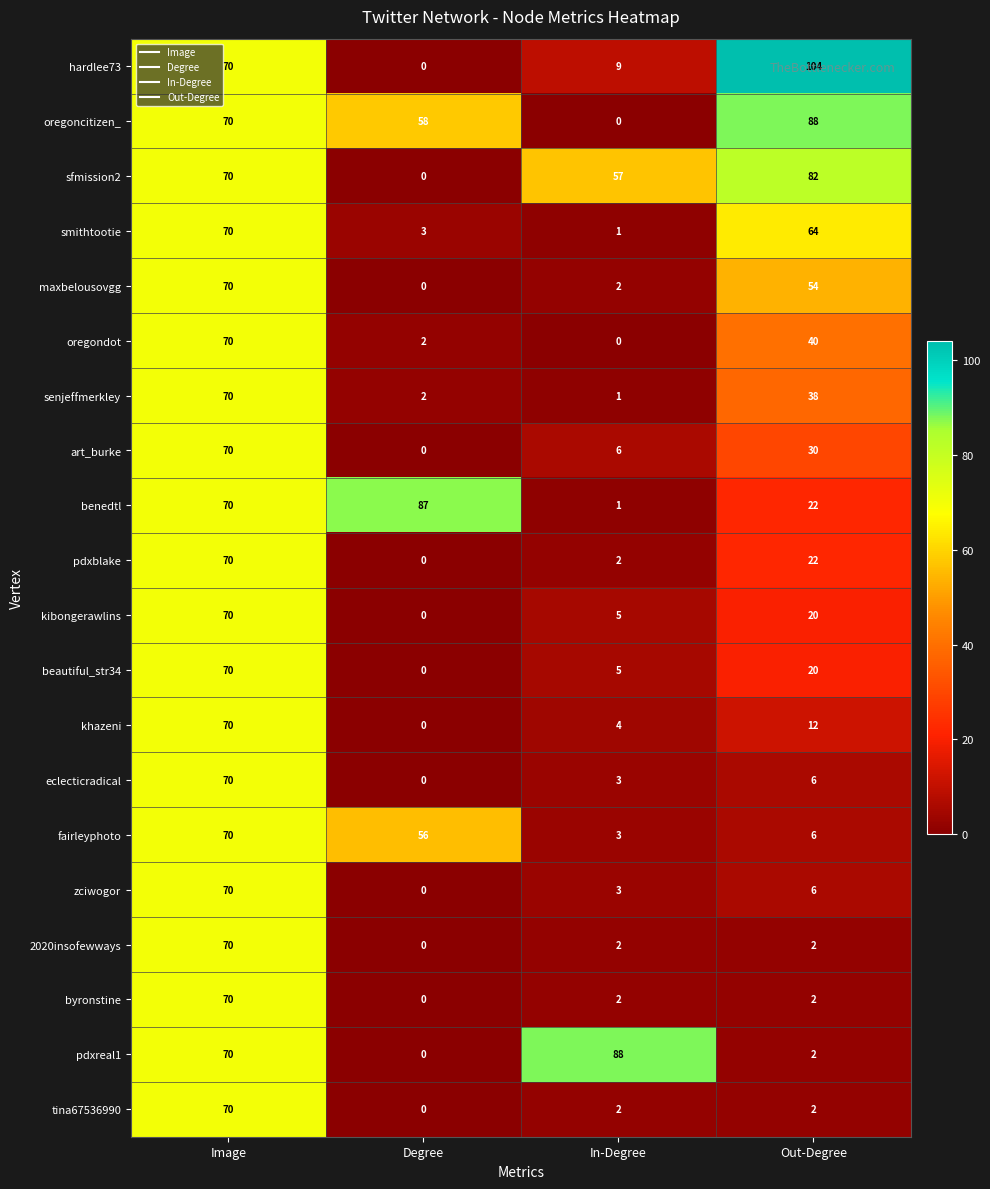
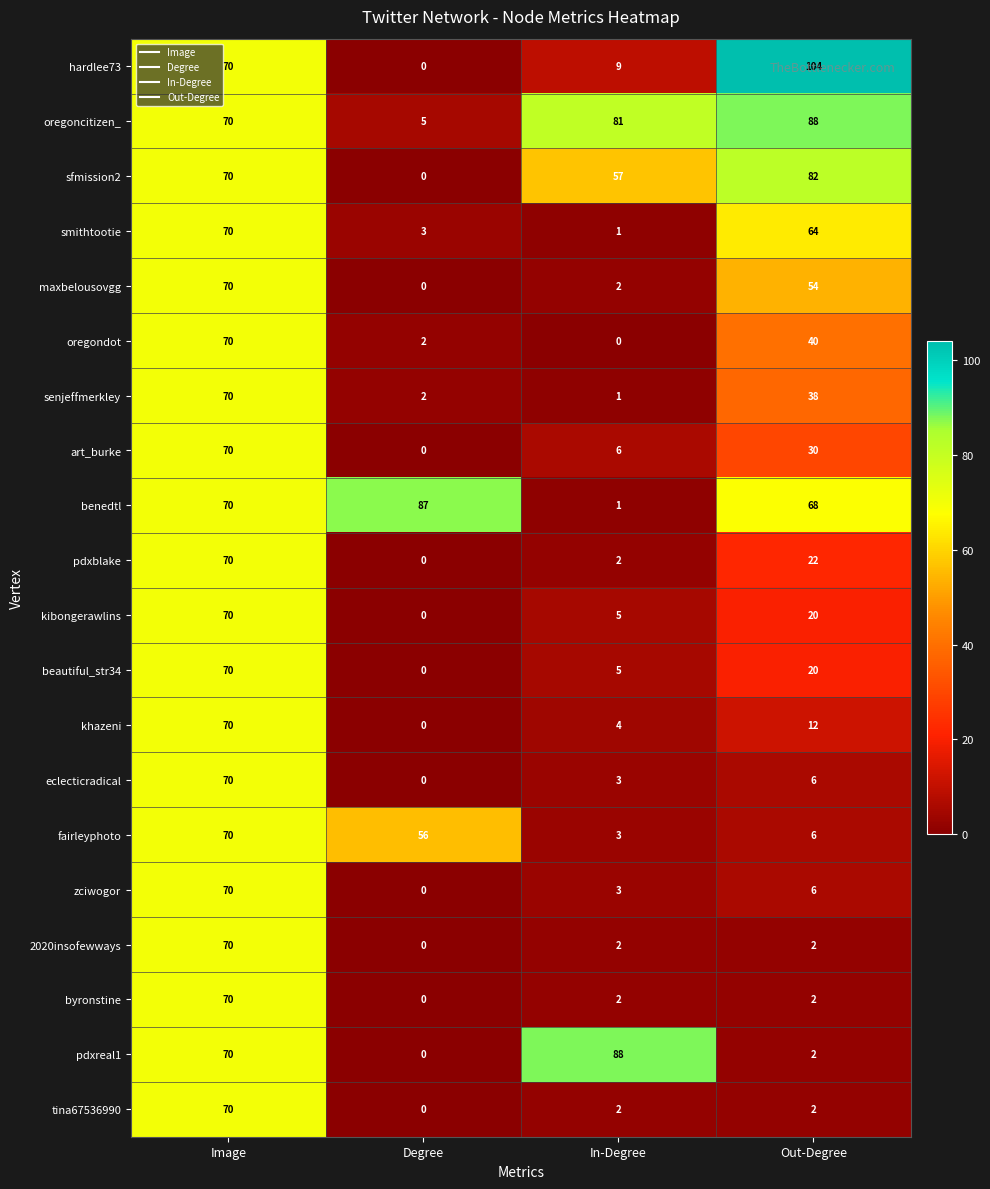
  {
    "hardlee73": {
      "Degree": 0,
      "In-Degree": 9
    },
    "oregoncitizen_": {
      "Image": 70,
-     "Degree": 58,
-     "In-Degree": 0,
+     "Degree": 5,
+     "In-Degree": 81,
      "Out-Degree": 88
    },
    "sfmission2": {
      "Image": 70,
      "Degree": 0,
      "In-Degree": 57,
      "Out-Degree": 82
    },
    "smithtootie": {
      "Image": 70,
      "Degree": 3,
      "In-Degree": 1,
      "Out-Degree": 64
    },
    "maxbelousovgg": {
      "Image": 70,
      "Degree": 0,
      "In-Degree": 2,
      "Out-Degree": 54
    },
    "oregondot": {
      "Image": 70,
      "Degree": 2,
      "In-Degree": 0,
      "Out-Degree": 40
    },
    "senjeffmerkley": {
      "Image": 70,
      "Degree": 2,
      "In-Degree": 1,
      "Out-Degree": 38
    },
    "art_burke": {
      "Image": 70,
      "Degree": 0,
      "In-Degree": 6,
      "Out-Degree": 30
    },
    "benedtl": {
      "Image": 70,
      "Degree": 87,
      "In-Degree": 1,
-     "Out-Degree": 22
+     "Out-Degree": 68
    },
    "pdxblake": {
      "Image": 70,
      "Degree": 0,
      "In-Degree": 2,
      "Out-Degree": 22
    },
    "kibongerawlins": {
      "Image": 70,
      "Degree": 0,
      "In-Degree": 5,
      "Out-Degree": 20
    },
    "beautiful_str34": {
      "Image": 70,
      "Degree": 0,
      "In-Degree": 5,
      "Out-Degree": 20
    },
    "khazeni": {
      "Image": 70,
      "Degree": 0,
      "In-Degree": 4,
      "Out-Degree": 12
    },
    "eclecticradical": {
      "Image": 70,
      "Degree": 0,
      "In-Degree": 3,
      "Out-Degree": 6
    },
    "fairleyphoto": {
      "Image": 70,
      "Degree": 56,
      "In-Degree": 3,
      "Out-Degree": 6
    },
    "zciwogor": {
      "Image": 70,
      "Degree": 0,
      "In-Degree": 3,
      "Out-Degree": 6
    },
    "2020insofewways": {
      "Image": 70,
      "Degree": 0,
      "In-Degree": 2,
      "Out-Degree": 2
    },
    "byronstine": {
      "Image": 70,
      "Degree": 0,
      "In-Degree": 2,
      "Out-Degree": 2
    },
    "pdxreal1": {
      "Image": 70,
      "Degree": 0,
      "In-Degree": 88,
      "Out-Degree": 2
    },
    "tina67536990": {
      "Image": 70,
      "Degree": 0,
      "In-Degree": 2,
      "Out-Degree": 2
    }
  }
